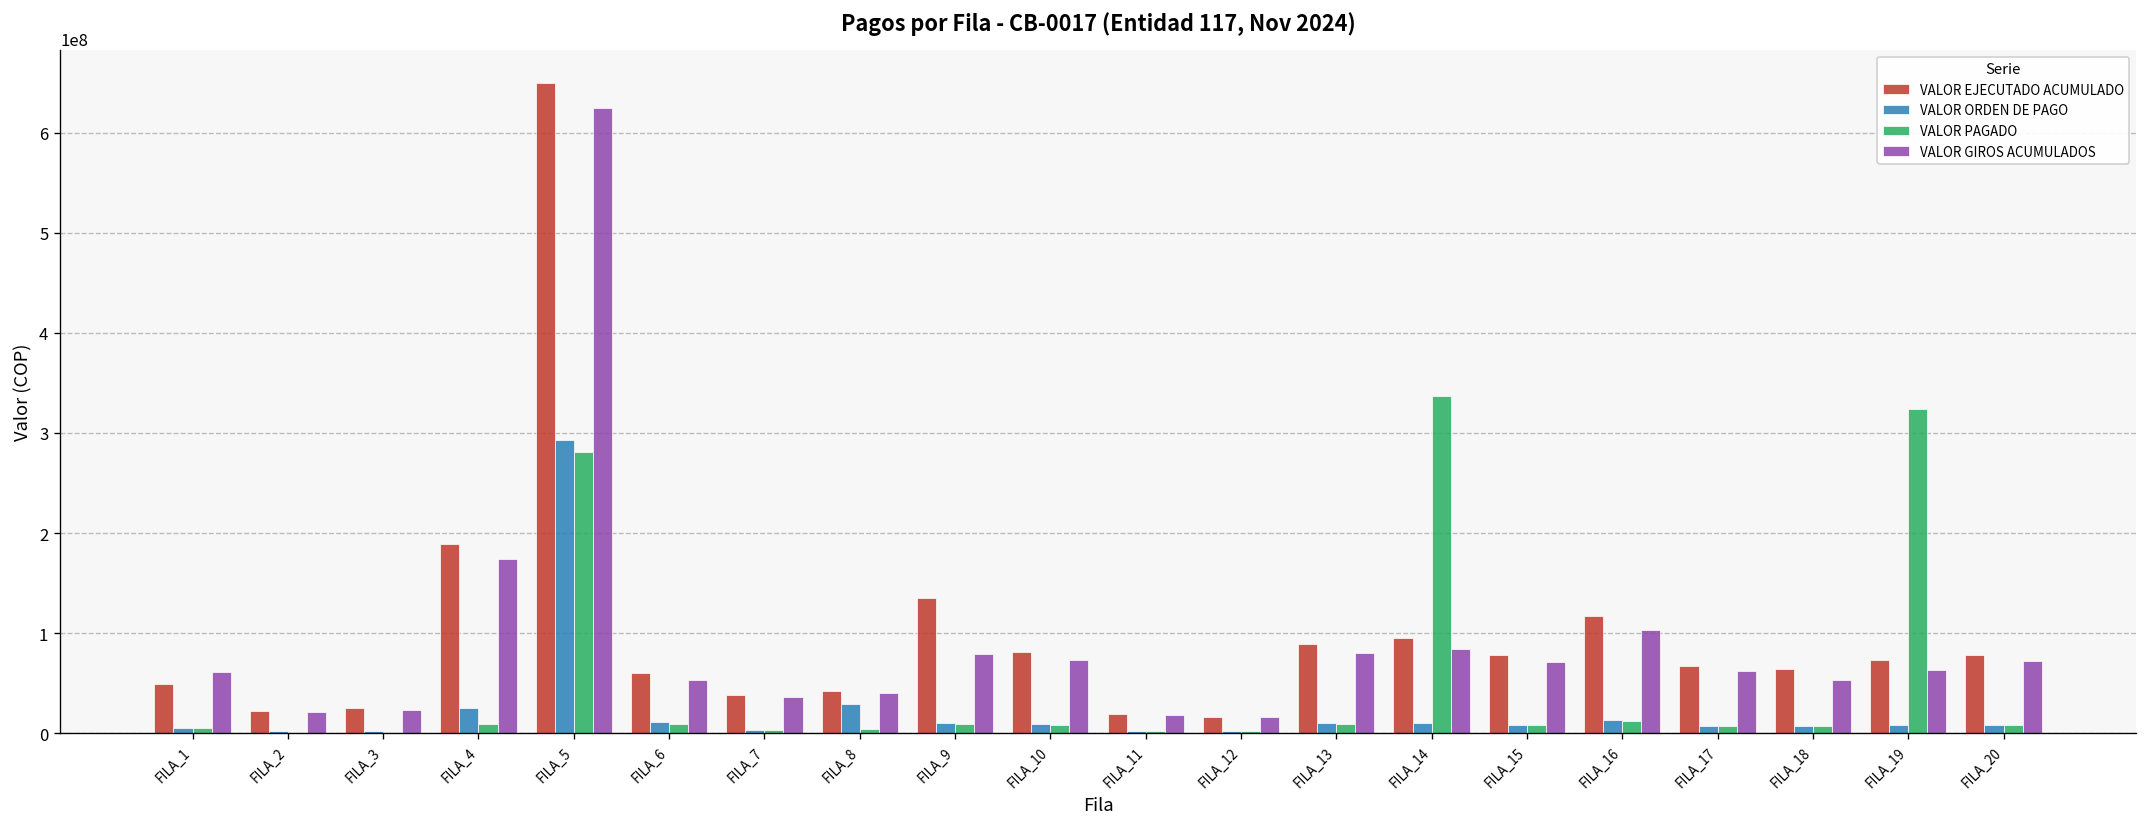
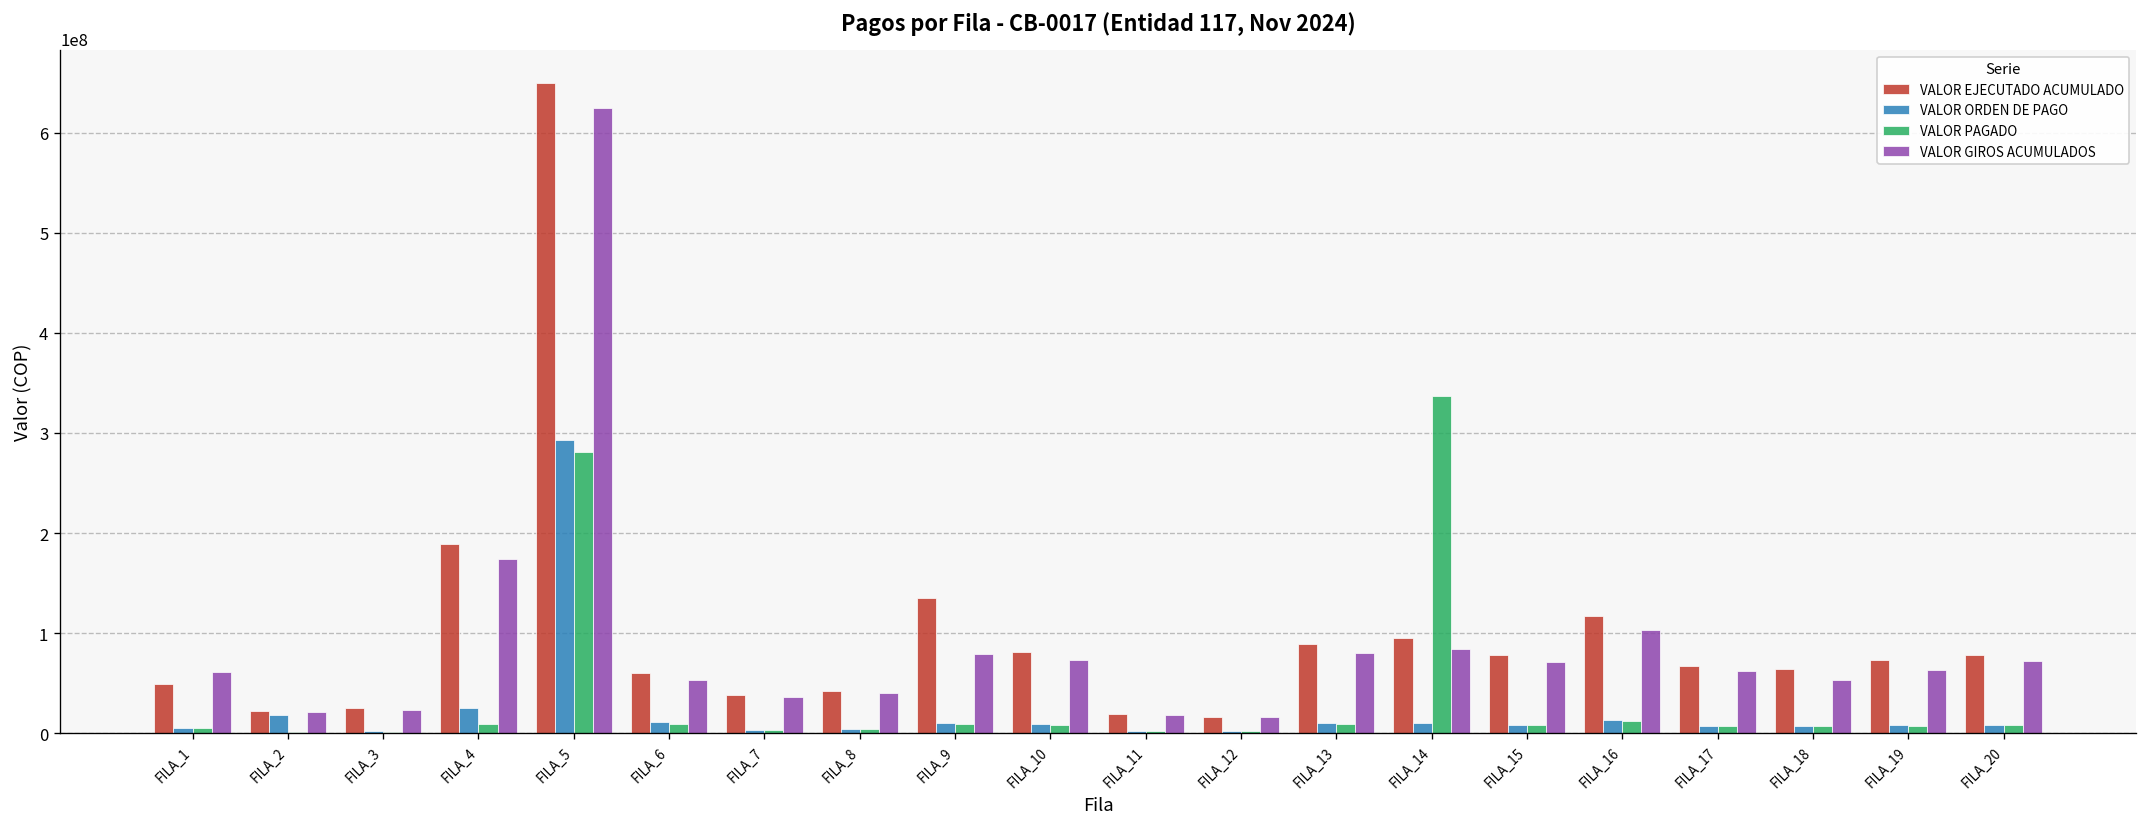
  {
    "VALOR EJECUTADO ACUMULADO": {
      "FILA_1": 50000000,
      "FILA_2": 20000000,
      "FILA_3": 30000000,
      "FILA_4": 190000000,
      "FILA_5": 650000000,
      "FILA_6": 60000000,
      "FILA_7": 40000000,
      "FILA_8": 40000000,
      "FILA_9": 130000000,
      "FILA_10": 80000000,
      "FILA_11": 20000000,
      "FILA_12": 20000000,
      "FILA_13": 90000000,
      "FILA_14": 90000000,
      "FILA_15": 80000000,
      "FILA_16": 120000000,
      "FILA_17": 70000000,
      "FILA_18": 60000000,
      "FILA_19": 70000000,
      "FILA_20": 80000000
    },
    "VALOR ORDEN DE PAGO": {
      "FILA_1": 0,
-     "FILA_2": 0,
+     "FILA_2": 20000000,
      "FILA_4": 30000000,
      "FILA_5": 290000000,
      "FILA_6": 10000000,
      "FILA_7": 0,
-     "FILA_8": 30000000,
+     "FILA_8": 0,
      "FILA_9": 10000000,
      "FILA_10": 10000000,
      "FILA_13": 10000000,
      "FILA_14": 10000000,
      "FILA_15": 10000000,
      "FILA_16": 10000000,
      "FILA_17": 10000000,
      "FILA_18": 10000000,
      "FILA_19": 10000000,
      "FILA_20": 10000000
    },
    "VALOR PAGADO": {
      "FILA_1": 0,
      "FILA_4": 10000000,
      "FILA_5": 280000000,
      "FILA_6": 10000000,
      "FILA_7": 0,
      "FILA_8": 0,
      "FILA_9": 10000000,
      "FILA_10": 10000000,
      "FILA_13": 10000000,
      "FILA_14": 340000000,
      "FILA_15": 10000000,
      "FILA_16": 10000000,
      "FILA_17": 10000000,
      "FILA_18": 10000000,
-     "FILA_19": 320000000,
+     "FILA_19": 10000000,
      "FILA_20": 10000000
    },
    "VALOR GIROS ACUMULADOS": {
      "FILA_1": 60000000,
      "FILA_2": 20000000,
      "FILA_3": 20000000,
      "FILA_4": 170000000,
      "FILA_5": 630000000,
      "FILA_6": 50000000,
      "FILA_7": 40000000,
      "FILA_8": 40000000,
      "FILA_9": 80000000,
      "FILA_10": 70000000,
      "FILA_11": 20000000,
      "FILA_12": 20000000,
      "FILA_13": 80000000,
      "FILA_14": 80000000,
      "FILA_15": 70000000,
      "FILA_16": 100000000,
      "FILA_17": 60000000,
      "FILA_18": 50000000,
      "FILA_19": 60000000,
      "FILA_20": 70000000
    }
  }
